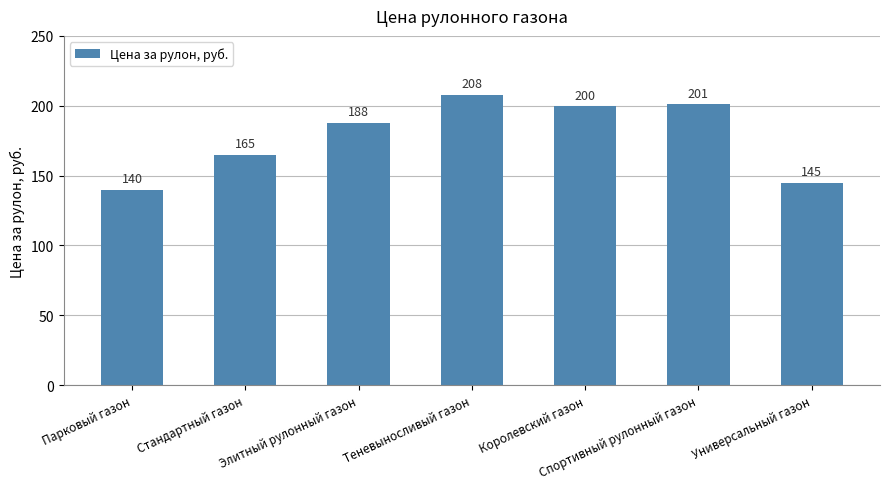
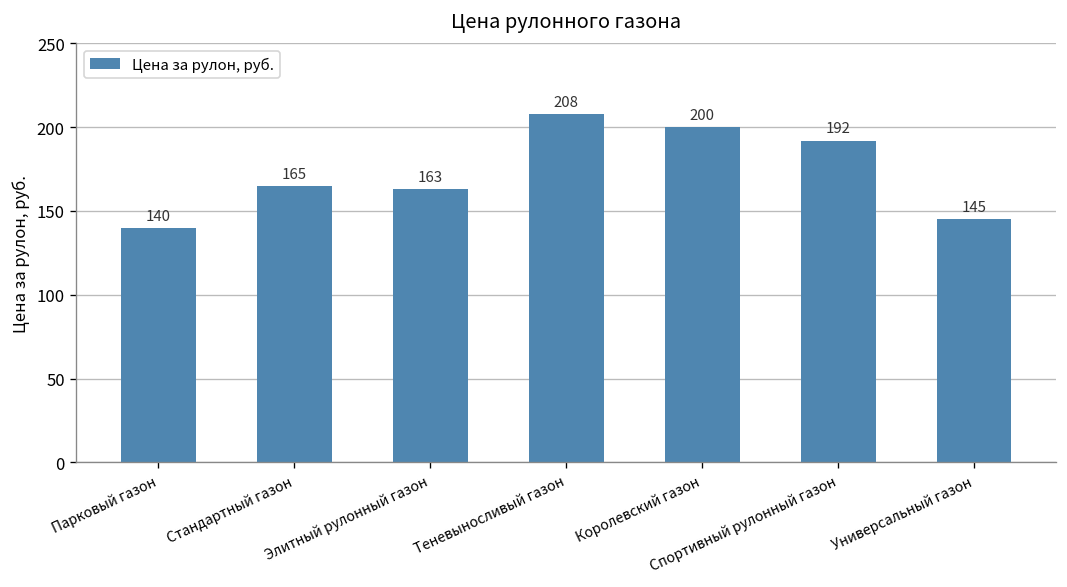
  {
    "Парковый газон": 140,
    "Стандартный газон": 165,
-   "Элитный рулонный газон": 188,
+   "Элитный рулонный газон": 163,
    "Теневыносливый газон": 208,
    "Королевский газон": 200,
-   "Спортивный рулонный газон": 201,
+   "Спортивный рулонный газон": 192,
    "Универсальный газон": 145
  }
